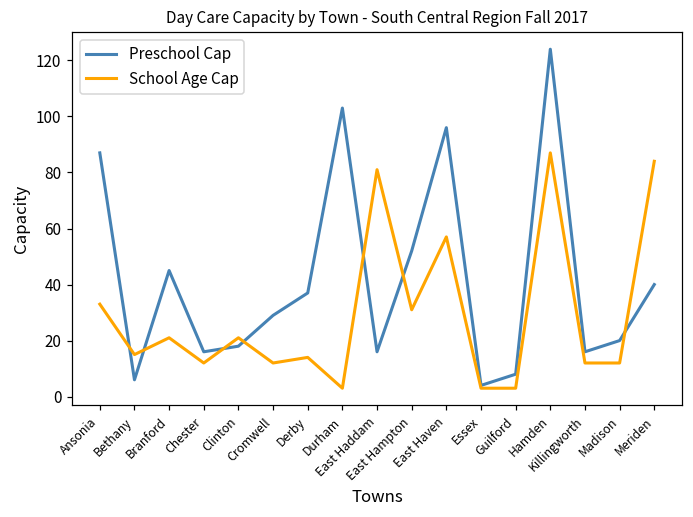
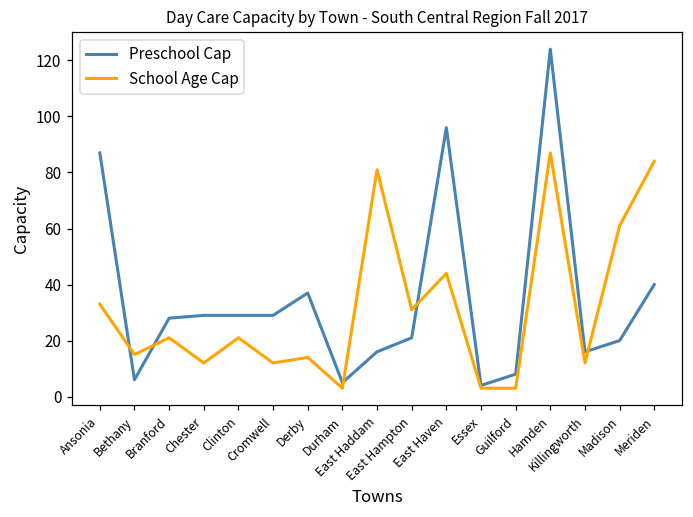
  {
    "Preschool Cap": {
      "Ansonia": 87,
      "Bethany": 6,
-     "Branford": 45,
-     "Chester": 16,
-     "Clinton": 18,
+     "Branford": 28,
+     "Chester": 29,
+     "Clinton": 29,
      "Cromwell": 29,
      "Derby": 37,
-     "Durham": 103,
+     "Durham": 5,
      "East Haddam": 16,
-     "East Hampton": 52,
+     "East Hampton": 21,
      "East Haven": 96,
      "Guilford": 8,
      "Hamden": 124,
      "Killingworth": 16,
      "Madison": 20,
      "Meriden": 40
    },
    "School Age Cap": {
      "Ansonia": 33,
      "Bethany": 15,
      "Branford": 21,
      "Chester": 12,
      "Clinton": 21,
      "Cromwell": 12,
      "Derby": 14,
      "Durham": 3,
      "East Haddam": 81,
      "East Hampton": 31,
-     "East Haven": 57,
+     "East Haven": 44,
      "Guilford": 3,
      "Hamden": 87,
      "Killingworth": 12,
-     "Madison": 12,
+     "Madison": 61,
      "Meriden": 84
    }
  }
